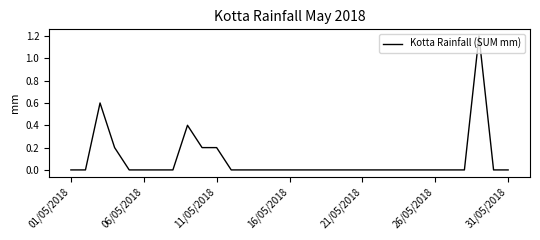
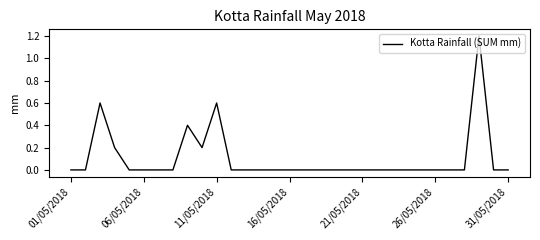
  {
    "01/05/2018": 0.0,
    "06/05/2018": 0.0,
-   "11/05/2018": 0.2,
+   "11/05/2018": 0.6,
    "16/05/2018": 0.0,
    "21/05/2018": 0.0,
    "26/05/2018": 0.0,
    "31/05/2018": 0.0
  }
